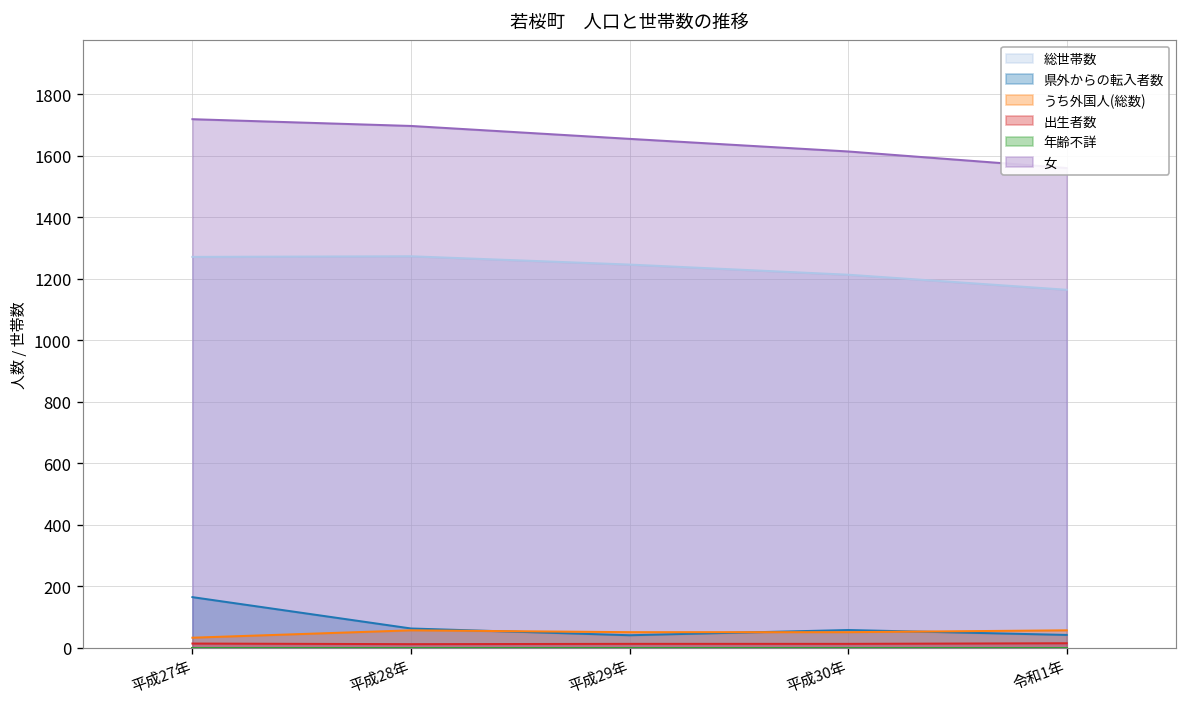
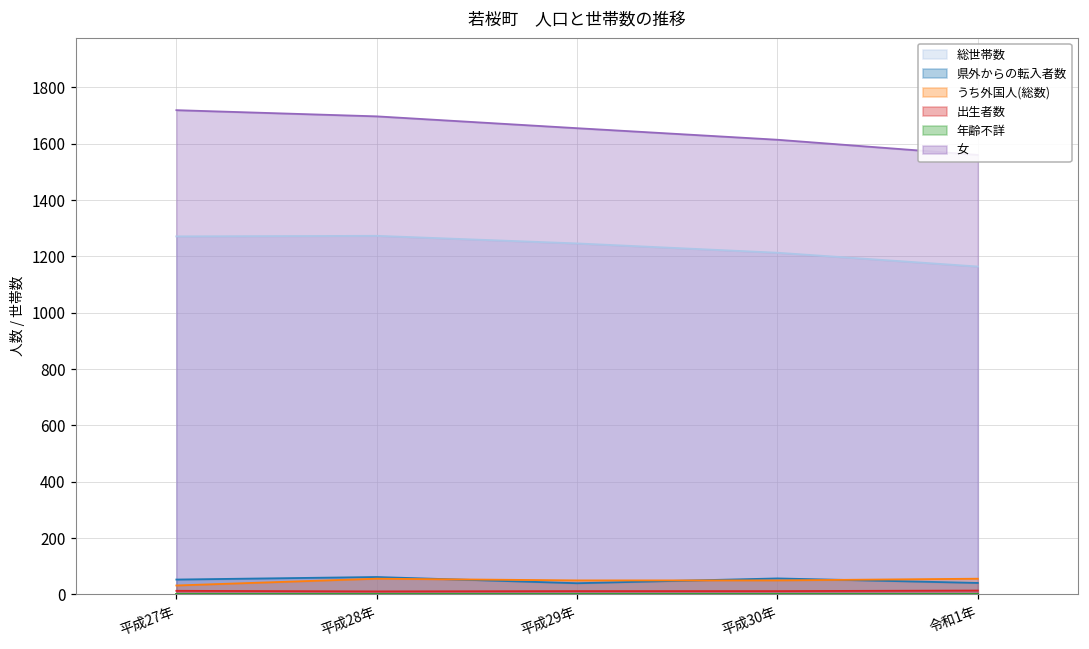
  {
    "県外からの転入者数": {
-     "平成27年": 160,
+     "平成27年": 50,
      "平成29年": 40,
      "令和1年": 40
    },
    "年齢不詳": {
      "平成27年": 0,
      "平成28年": 0,
      "平成29年": 0,
      "平成30年": 0,
      "令和1年": 0
    }
  }
